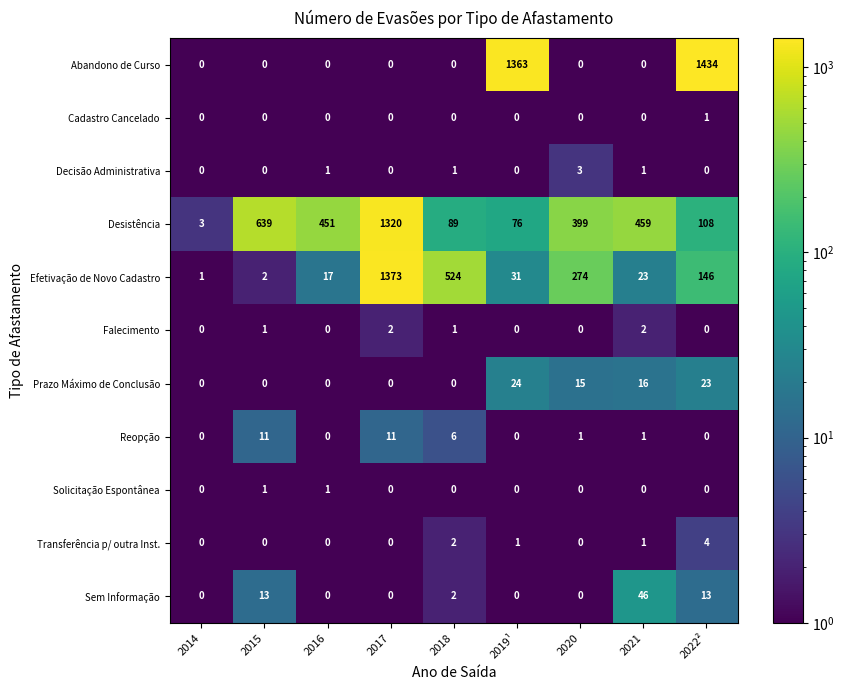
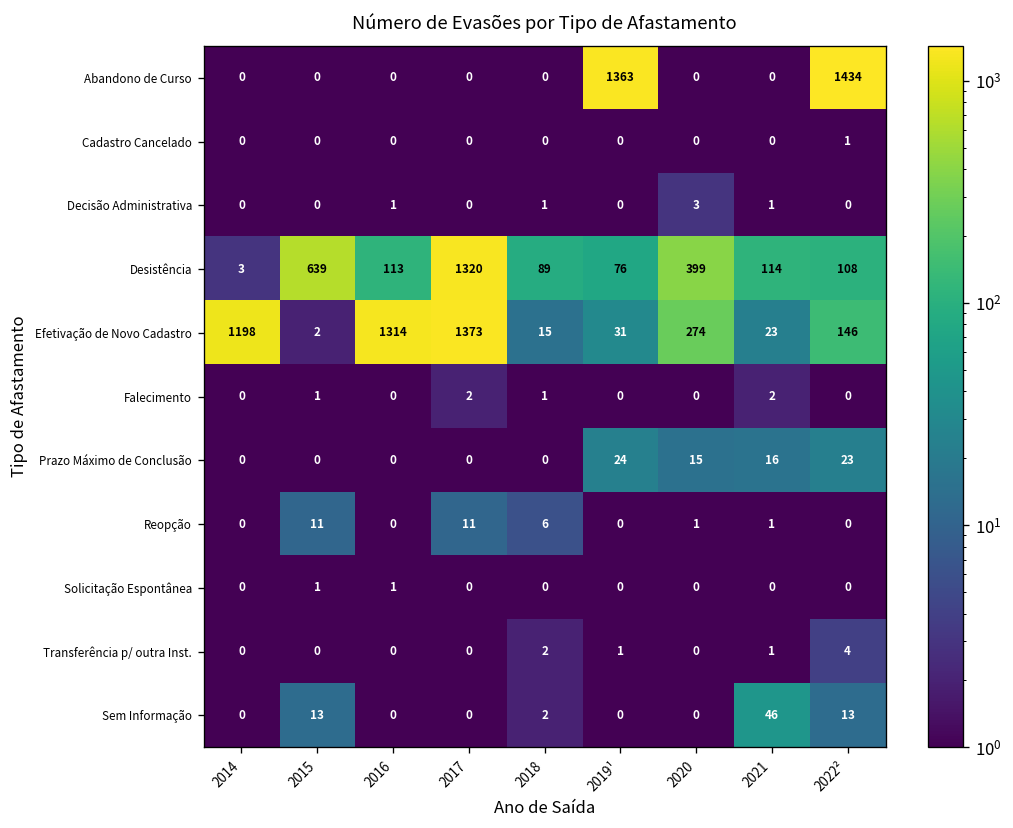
  {
    "Abandono de Curso": {
      "2014": 0,
      "2015": 0,
      "2016": 0,
      "2017": 0,
      "2018": 0,
      "2019¹": 1363,
      "2020": 0,
      "2021": 0,
      "2022²": 1434
    },
    "Cadastro Cancelado": {
      "2014": 0,
      "2015": 0,
      "2016": 0,
      "2017": 0,
      "2018": 0,
      "2019¹": 0,
      "2020": 0,
      "2021": 0,
      "2022²": 1
    },
    "Decisão Administrativa": {
      "2014": 0,
      "2015": 0,
      "2016": 1,
      "2017": 0,
      "2018": 1,
      "2019¹": 0,
      "2020": 3,
      "2021": 1,
      "2022²": 0
    },
    "Desistência": {
      "2014": 3,
      "2015": 639,
-     "2016": 451,
+     "2016": 113,
      "2017": 1320,
      "2018": 89,
      "2019¹": 76,
      "2020": 399,
-     "2021": 459,
+     "2021": 114,
      "2022²": 108
    },
    "Efetivação de Novo Cadastro": {
-     "2014": 1,
+     "2014": 1198,
      "2015": 2,
-     "2016": 17,
+     "2016": 1314,
      "2017": 1373,
-     "2018": 524,
+     "2018": 15,
      "2019¹": 31,
      "2020": 274,
      "2021": 23,
      "2022²": 146
    },
    "Falecimento": {
      "2014": 0,
      "2015": 1,
      "2016": 0,
      "2017": 2,
      "2018": 1,
      "2019¹": 0,
      "2020": 0,
      "2021": 2,
      "2022²": 0
    },
    "Prazo Máximo de Conclusão": {
      "2014": 0,
      "2015": 0,
      "2016": 0,
      "2017": 0,
      "2018": 0,
      "2019¹": 24,
      "2020": 15,
      "2021": 16,
      "2022²": 23
    },
    "Reopção": {
      "2014": 0,
      "2015": 11,
      "2016": 0,
      "2017": 11,
      "2018": 6,
      "2019¹": 0,
      "2020": 1,
      "2021": 1,
      "2022²": 0
    },
    "Solicitação Espontânea": {
      "2014": 0,
      "2015": 1,
      "2016": 1,
      "2017": 0,
      "2018": 0,
      "2019¹": 0,
      "2020": 0,
      "2021": 0,
      "2022²": 0
    },
    "Transferência p/ outra Inst.": {
      "2014": 0,
      "2015": 0,
      "2016": 0,
      "2017": 0,
      "2018": 2,
      "2019¹": 1,
      "2020": 0,
      "2021": 1,
      "2022²": 4
    },
    "Sem Informação": {
      "2014": 0,
      "2015": 13,
      "2016": 0,
      "2017": 0,
      "2018": 2,
      "2019¹": 0,
      "2020": 0,
      "2021": 46,
      "2022²": 13
    }
  }
